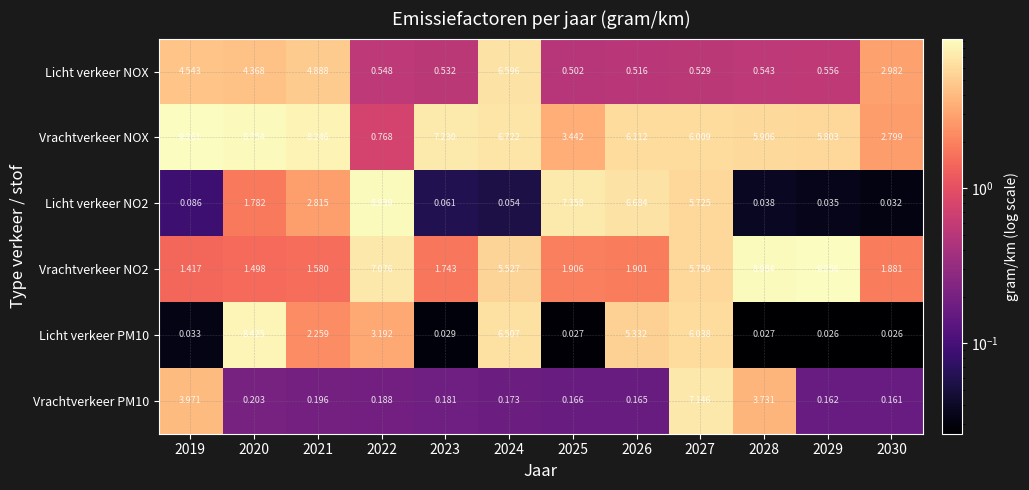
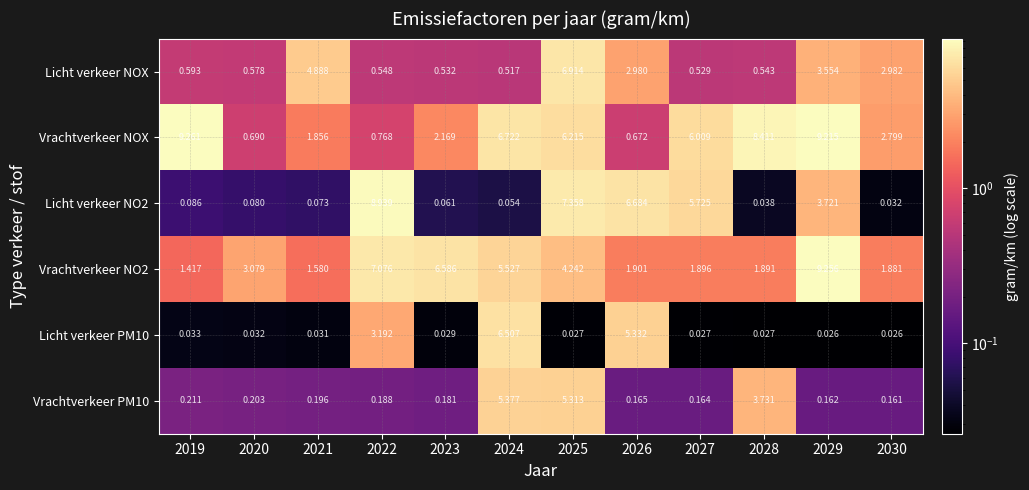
  {
    "Licht verkeer NOX": {
-     "2019": 4.543,
-     "2020": 4.368,
+     "2019": 0.593,
+     "2020": 0.578,
      "2021": 4.888,
      "2022": 0.548,
      "2023": 0.532,
-     "2024": 6.596,
-     "2025": 0.502,
-     "2026": 0.516,
+     "2024": 0.517,
+     "2025": 6.914,
+     "2026": 2.980,
      "2027": 0.529,
      "2028": 0.543,
-     "2029": 0.556,
+     "2029": 3.554,
      "2030": 2.982
    },
    "Vrachtverkeer NOX": {
      "2019": 9.261,
-     "2020": 8.754,
-     "2021": 8.246,
+     "2020": 0.690,
+     "2021": 1.856,
      "2022": 0.768,
-     "2023": 7.230,
+     "2023": 2.169,
      "2024": 6.722,
-     "2025": 3.442,
-     "2026": 6.112,
+     "2025": 6.215,
+     "2026": 0.672,
      "2027": 6.009,
-     "2028": 5.906,
-     "2029": 5.803,
+     "2028": 8.411,
+     "2029": 9.215,
      "2030": 2.799
    },
    "Licht verkeer NO2": {
      "2019": 0.086,
-     "2020": 1.782,
-     "2021": 2.815,
+     "2020": 0.080,
+     "2021": 0.073,
      "2022": 8.939,
      "2023": 0.061,
      "2024": 0.054,
      "2025": 7.358,
      "2026": 6.684,
      "2027": 5.725,
      "2028": 0.038,
-     "2029": 0.035,
+     "2029": 3.721,
      "2030": 0.032
    },
    "Vrachtverkeer NO2": {
      "2019": 1.417,
-     "2020": 1.498,
+     "2020": 3.079,
      "2021": 1.580,
      "2022": 7.076,
-     "2023": 1.743,
+     "2023": 6.586,
      "2024": 5.527,
-     "2025": 1.906,
+     "2025": 4.242,
      "2026": 1.901,
-     "2027": 5.759,
-     "2028": 8.984,
+     "2027": 1.896,
+     "2028": 1.891,
      "2029": 9.256,
      "2030": 1.881
    },
    "Licht verkeer PM10": {
      "2019": 0.033,
-     "2020": 8.425,
-     "2021": 2.259,
+     "2020": 0.032,
+     "2021": 0.031,
      "2022": 3.192,
      "2023": 0.029,
      "2024": 6.507,
      "2025": 0.027,
      "2026": 5.332,
-     "2027": 6.038,
+     "2027": 0.027,
      "2028": 0.027,
      "2029": 0.026,
      "2030": 0.026
    },
    "Vrachtverkeer PM10": {
-     "2019": 3.971,
+     "2019": 0.211,
      "2020": 0.203,
      "2021": 0.196,
      "2022": 0.188,
      "2023": 0.181,
-     "2024": 0.173,
-     "2025": 0.166,
+     "2024": 5.377,
+     "2025": 5.313,
      "2026": 0.165,
-     "2027": 7.146,
+     "2027": 0.164,
      "2028": 3.731,
      "2029": 0.162,
      "2030": 0.161
    }
  }
